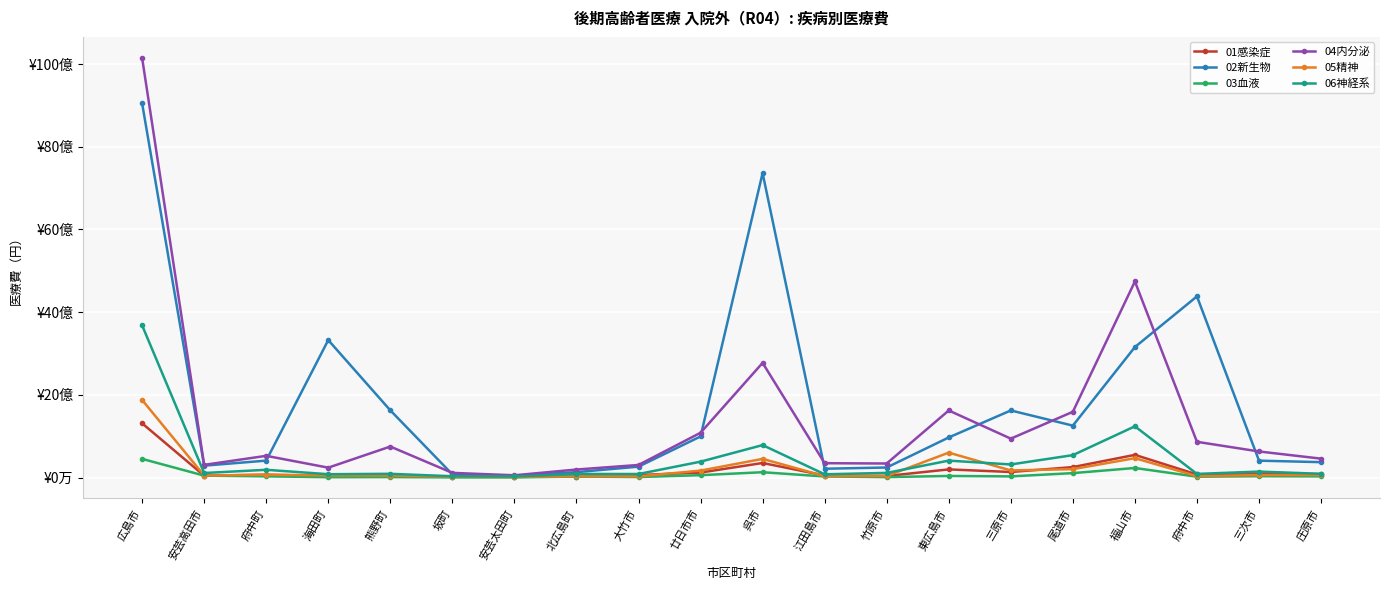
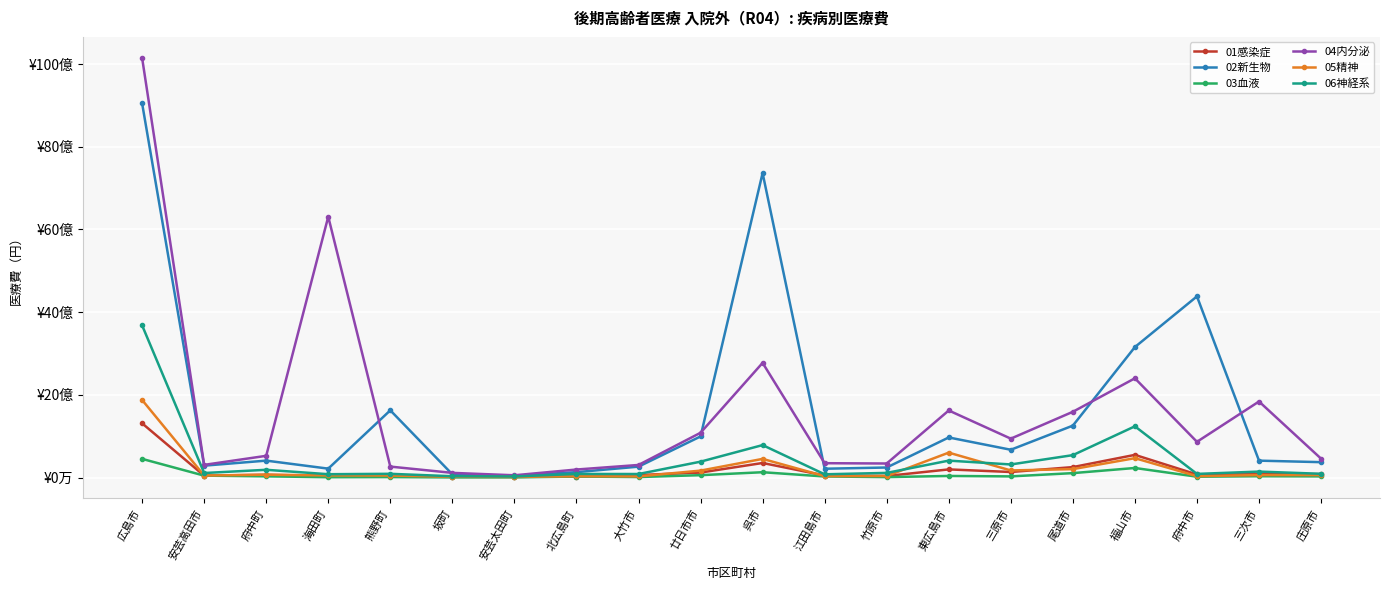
  {
    "01感染症": {
      "広島市": "¥13億",
      "呉市": "¥4億",
      "東広島市": "¥2億",
      "福山市": "¥5億"
    },
    "02新生物": {
      "広島市": "¥91億",
      "府中町": "¥4億",
-     "海田町": "¥33億",
+     "海田町": "¥2億",
      "熊野町": "¥16億",
      "廿日市市": "¥10億",
      "呉市": "¥74億",
      "江田島市": "¥2億",
      "竹原市": "¥2億",
      "東広島市": "¥10億",
-     "三原市": "¥16億",
+     "三原市": "¥7億",
      "尾道市": "¥13億",
      "福山市": "¥32億",
      "府中市": "¥44億",
      "三次市": "¥4億",
      "庄原市": "¥4億"
    },
    "04内分泌": {
      "広島市": "¥102億",
      "府中町": "¥5億",
-     "海田町": "¥2億",
-     "熊野町": "¥7億",
+     "海田町": "¥63億",
+     "熊野町": "¥3億",
      "北広島町": "¥2億",
      "廿日市市": "¥11億",
      "呉市": "¥28億",
      "江田島市": "¥3億",
      "竹原市": "¥3億",
      "東広島市": "¥16億",
      "三原市": "¥9億",
      "尾道市": "¥16億",
-     "福山市": "¥47億",
+     "福山市": "¥24億",
      "府中市": "¥9億",
-     "三次市": "¥6億",
+     "三次市": "¥18億",
      "庄原市": "¥5億"
    },
    "05精神": {
      "広島市": "¥19億",
      "呉市": "¥5億",
      "東広島市": "¥6億",
      "福山市": "¥5億"
    }
  }
